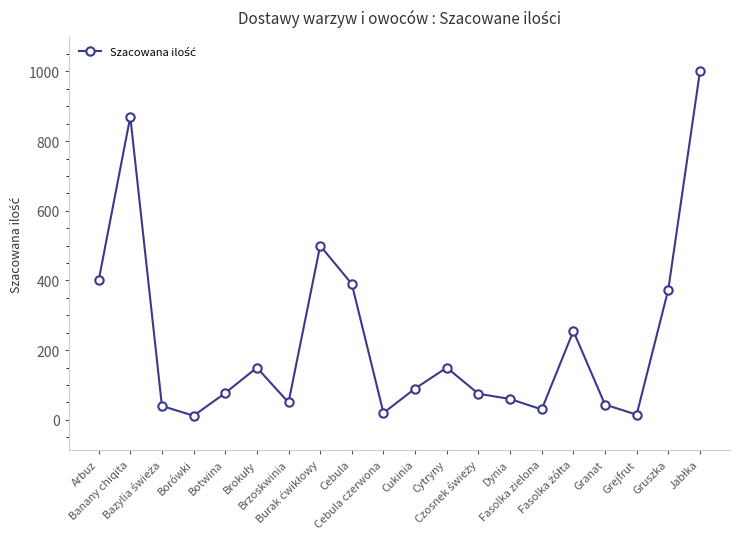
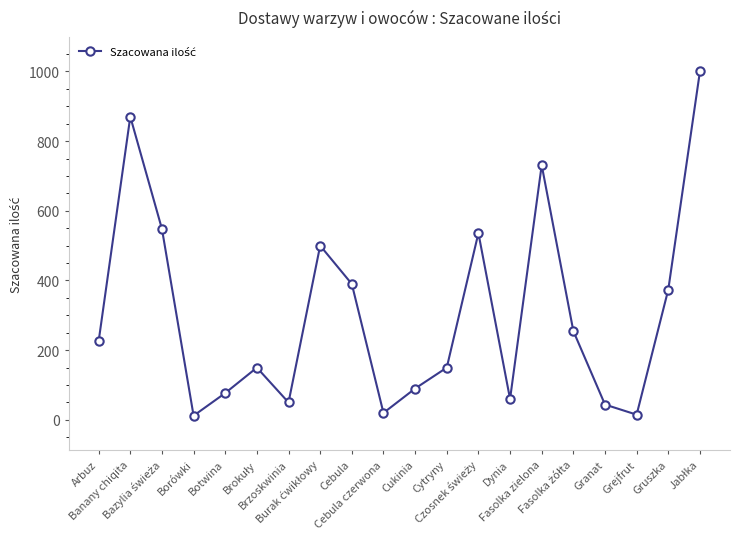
  {
-   "Arbuz": 400,
+   "Arbuz": 230,
    "Banany chiqita": 870,
-   "Bazylia świeża": 40,
+   "Bazylia świeża": 550,
    "Borówki": 10,
    "Botwina": 80,
    "Brokuły": 150,
    "Brzoskwinia": 50,
    "Burak ćwikłowy": 500,
    "Cebula": 390,
    "Cebula czerwona": 20,
    "Cukinia": 90,
    "Cytryny": 150,
-   "Czosnek świeży": 80,
+   "Czosnek świeży": 540,
    "Dynia": 60,
-   "Fasolka zielona": 30,
+   "Fasolka zielona": 730,
    "Fasolka żółta": 260,
    "Granat": 40,
    "Grejfrut": 20,
    "Gruszka": 370,
    "Jabłka": 1000
  }
